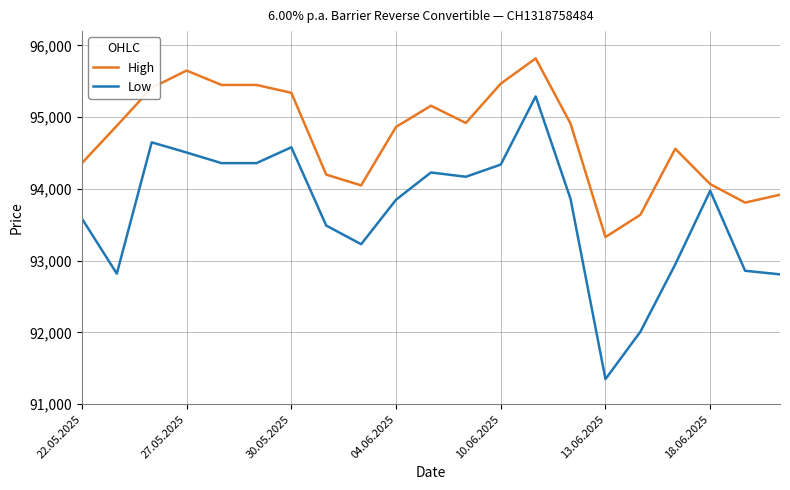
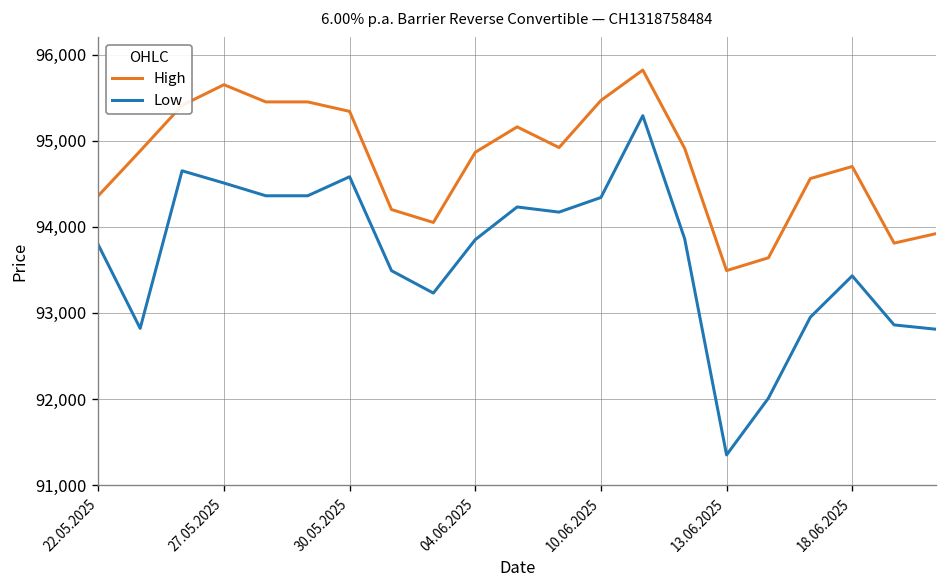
  {
    "High": {
      "22.05.2025": "94,400",
      "27.05.2025": "95,700",
      "30.05.2025": "95,300",
      "04.06.2025": "94,900",
      "10.06.2025": "95,500",
-     "13.06.2025": "93,300",
-     "18.06.2025": "94,100"
+     "13.06.2025": "93,500",
+     "18.06.2025": "94,700"
    },
    "Low": {
-     "22.05.2025": "93,600",
+     "22.05.2025": "93,800",
      "27.05.2025": "94,500",
      "30.05.2025": "94,600",
      "04.06.2025": "93,900",
      "10.06.2025": "94,300",
      "13.06.2025": "91,400",
-     "18.06.2025": "94,000"
+     "18.06.2025": "93,400"
    }
  }
